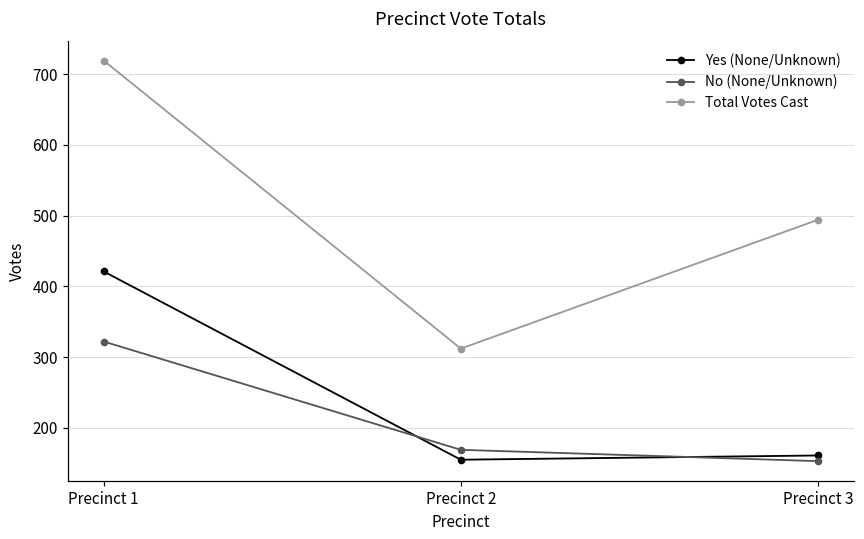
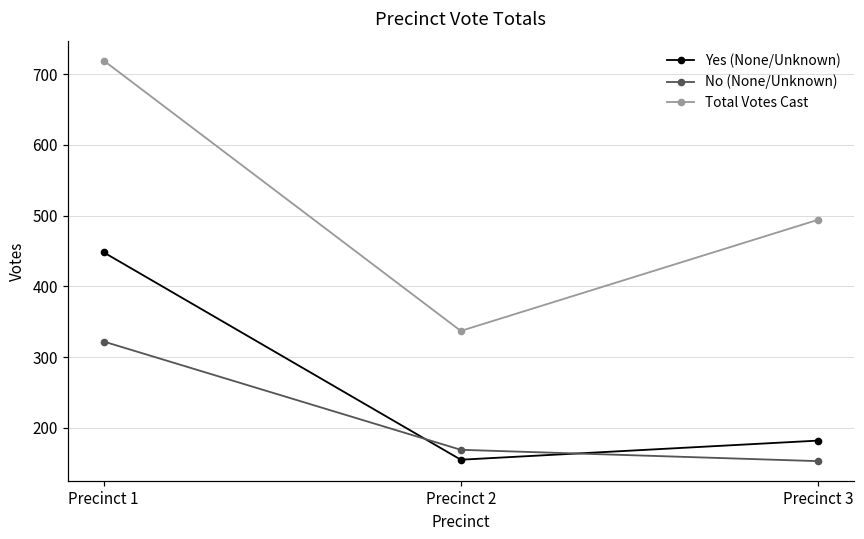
  {
    "Yes (None/Unknown)": {
-     "Precinct 1": 420,
+     "Precinct 1": 450,
      "Precinct 2": 160,
-     "Precinct 3": 160
+     "Precinct 3": 180
    },
    "No (None/Unknown)": {
      "Precinct 1": 320,
      "Precinct 2": 170,
      "Precinct 3": 150
    },
    "Total Votes Cast": {
      "Precinct 1": 720,
-     "Precinct 2": 310,
+     "Precinct 2": 340,
      "Precinct 3": 490
    }
  }
